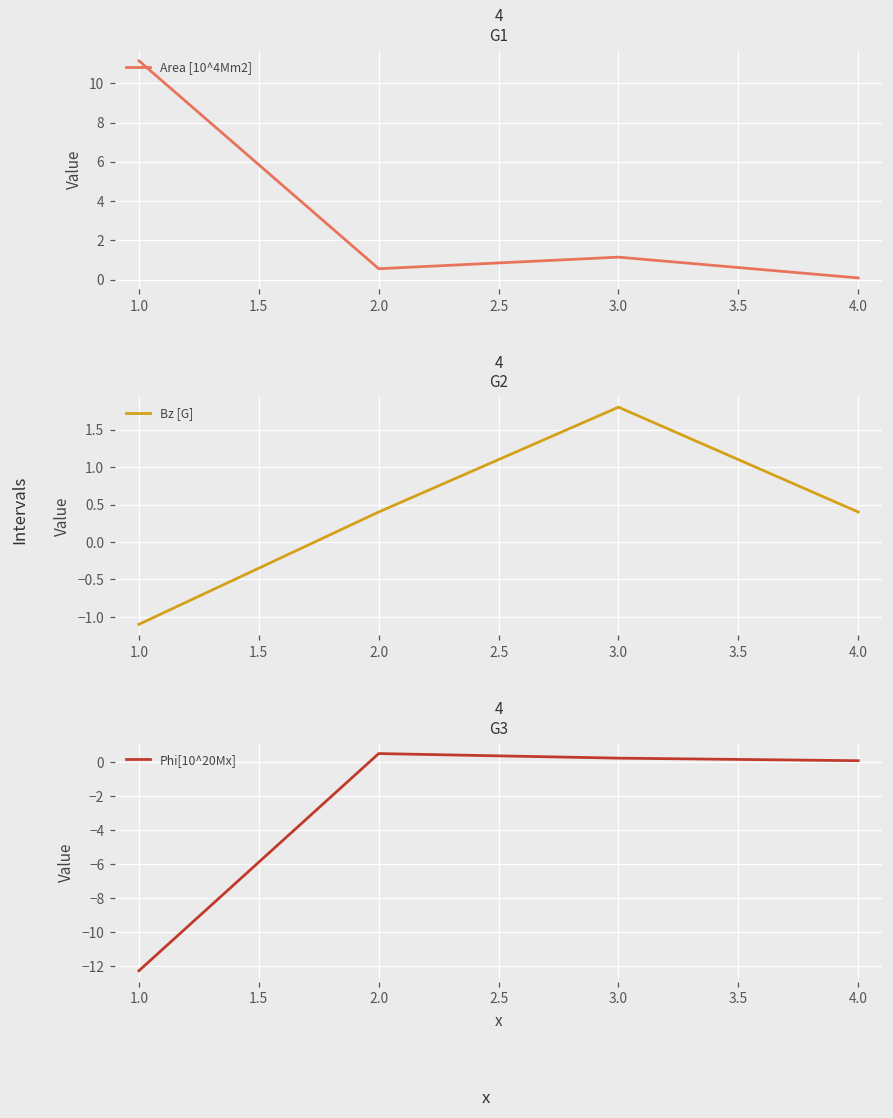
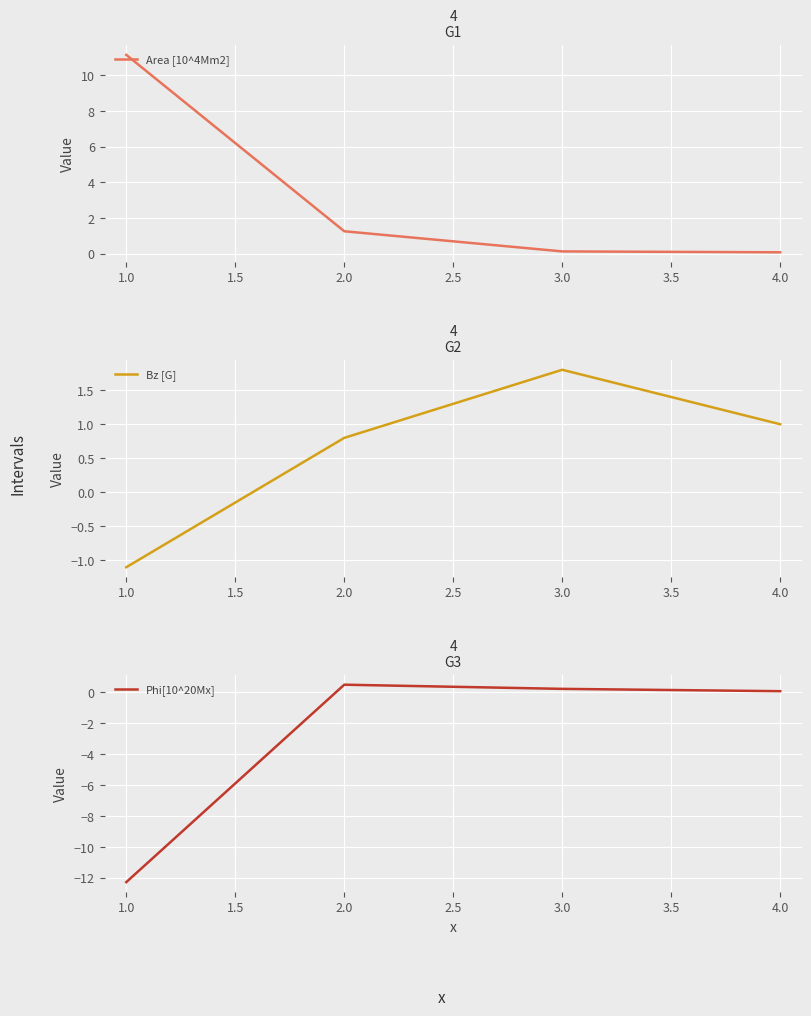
  {
    "4 G1": {
-     "2.0": 0.6,
-     "3.0": 1.1,
+     "2.0": 1.3,
+     "3.0": 0.1,
      "4.0": 0.1
    },
    "4 G2": {
      "1.0": -1.1,
-     "2.0": 0.4,
+     "2.0": 0.8,
      "3.0": 1.8,
-     "4.0": 0.4
+     "4.0": 1.0
    },
    "4 G3": {
      "1.0": -12.3,
      "2.0": 0.5,
      "3.0": 0.2,
      "4.0": 0.1
    }
  }
